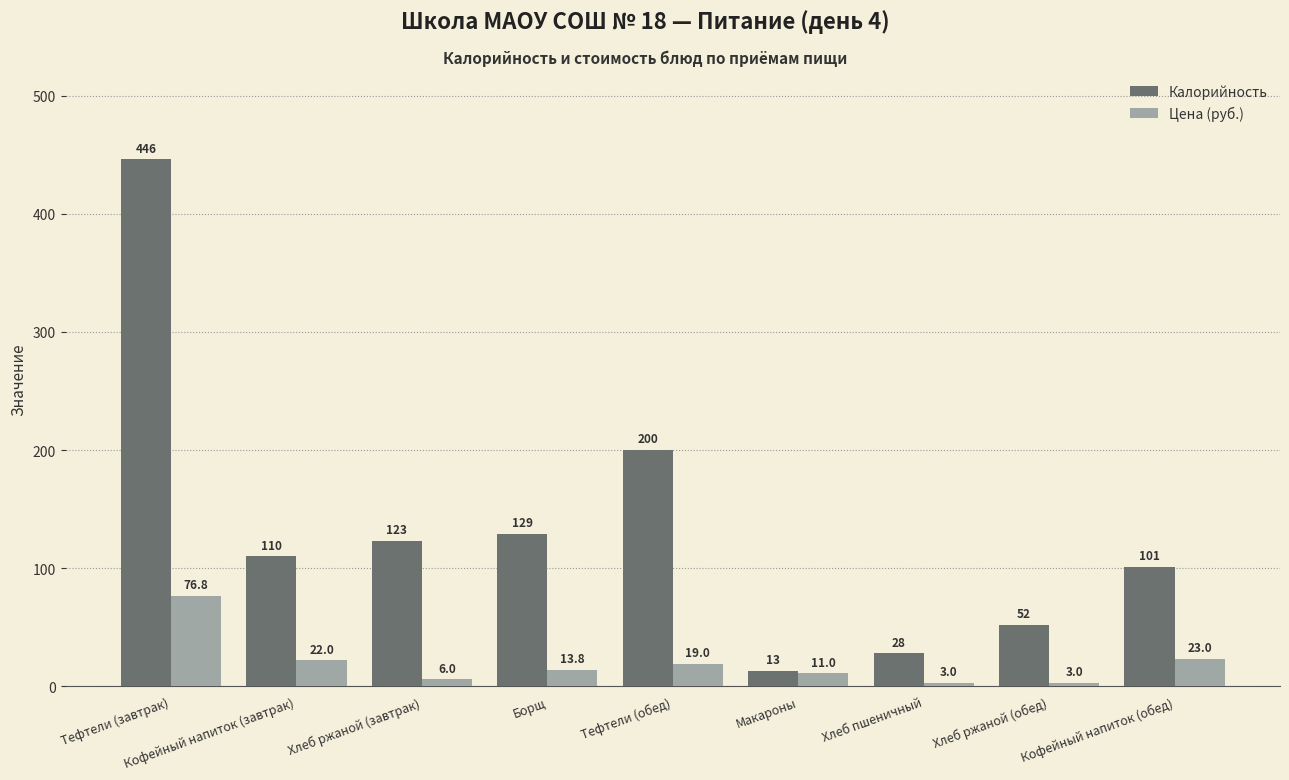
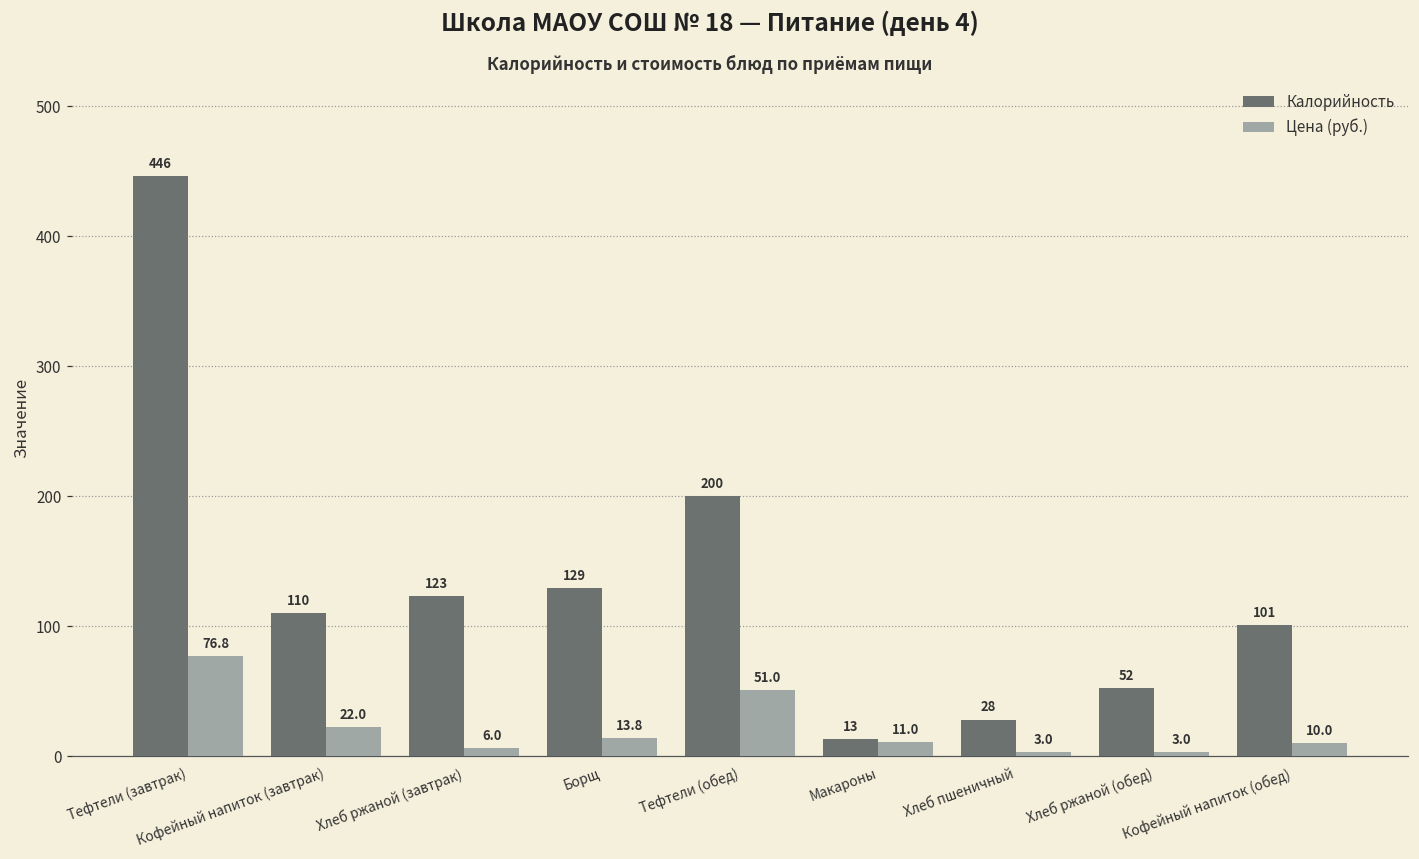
  {
    "Калорийность": {
      "Тефтели (завтрак)": 446,
      "Кофейный напиток (завтрак)": 110,
      "Хлеб ржаной (завтрак)": 123,
      "Борщ": 129,
      "Тефтели (обед)": 200,
      "Макароны": 13,
      "Хлеб пшеничный": 28,
      "Хлеб ржаной (обед)": 52,
      "Кофейный напиток (обед)": 101
    },
    "Цена (руб.)": {
      "Тефтели (завтрак)": 76.8,
      "Кофейный напиток (завтрак)": 22.0,
      "Хлеб ржаной (завтрак)": 6.0,
      "Борщ": 13.8,
-     "Тефтели (обед)": 19.0,
+     "Тефтели (обед)": 51.0,
      "Макароны": 11.0,
      "Хлеб пшеничный": 3.0,
      "Хлеб ржаной (обед)": 3.0,
-     "Кофейный напиток (обед)": 23.0
+     "Кофейный напиток (обед)": 10.0
    }
  }
